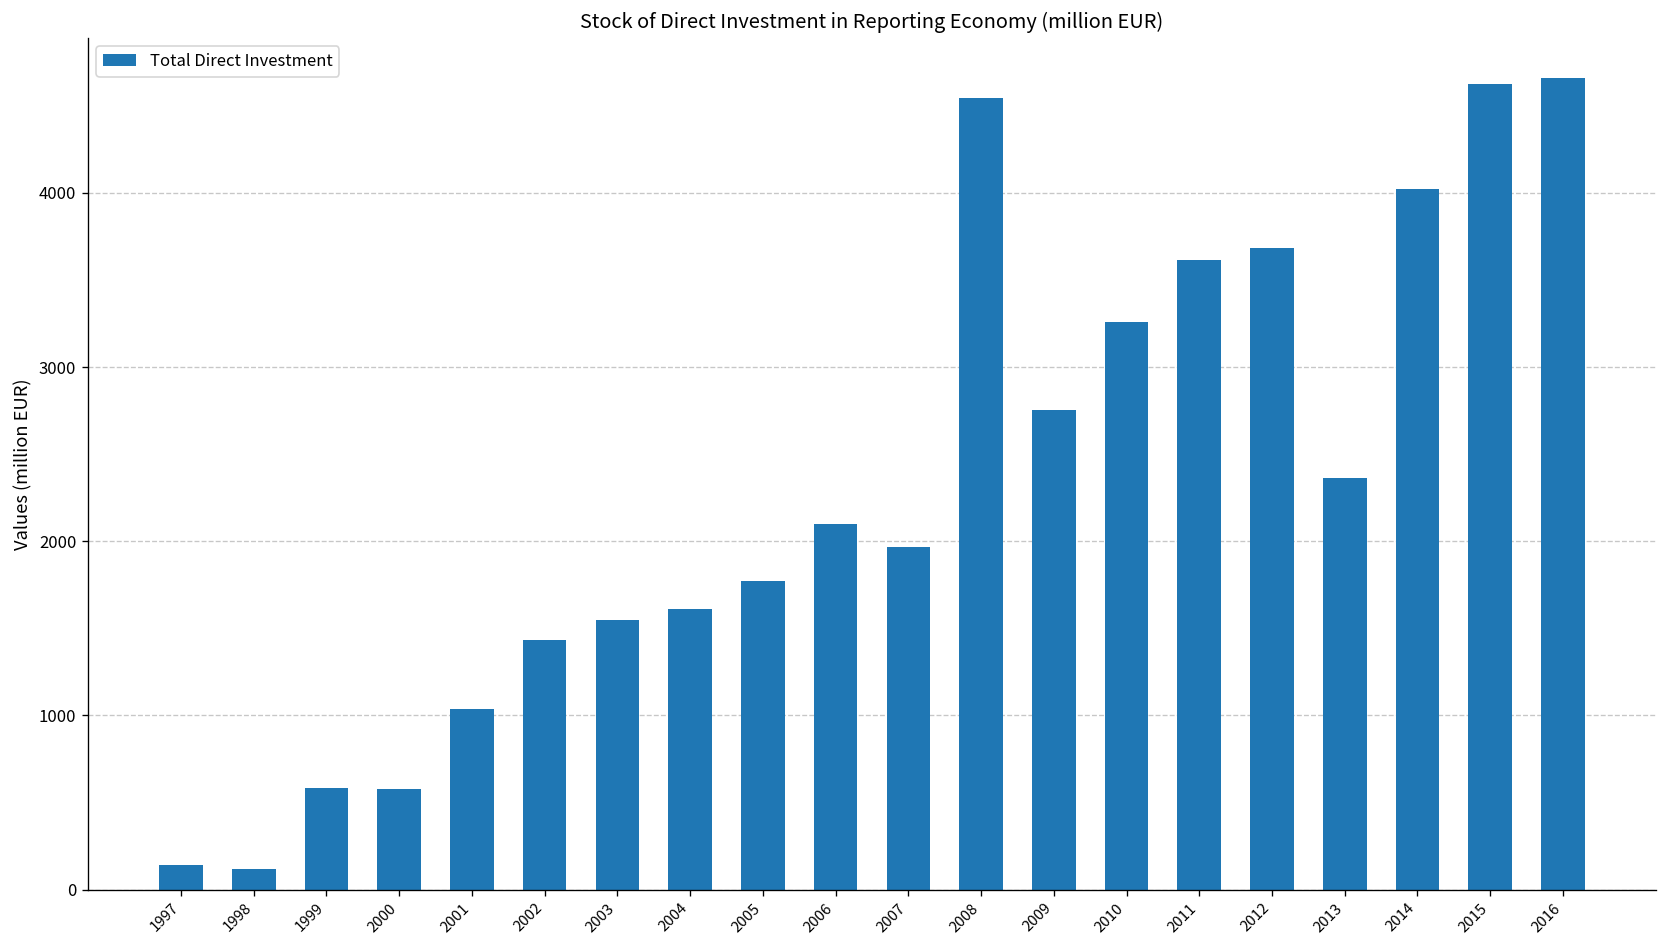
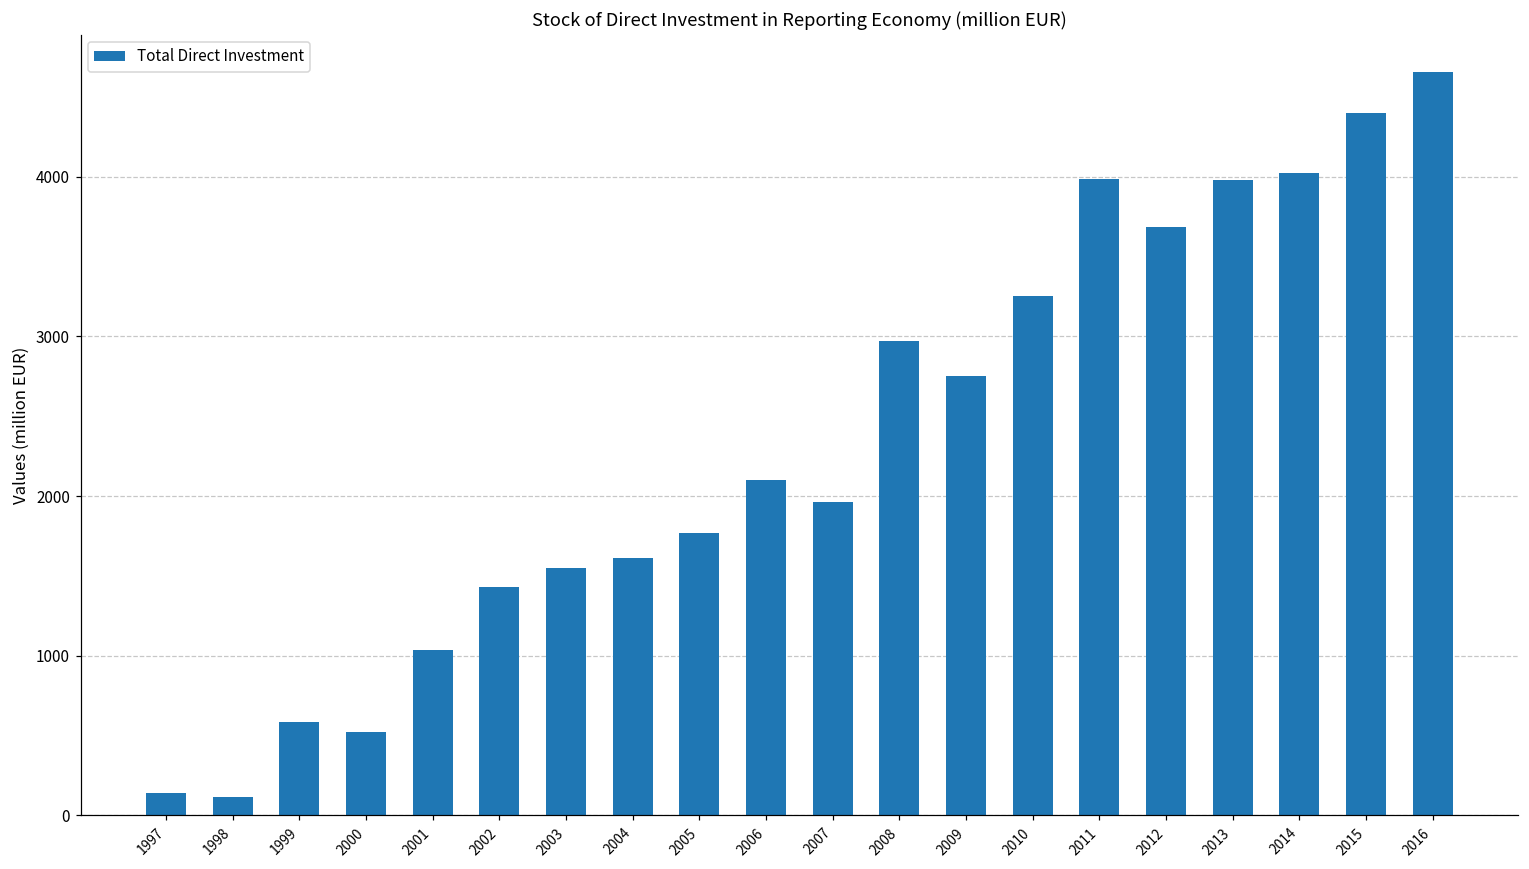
  {
    "1997": 140,
    "1998": 120,
    "1999": 580,
-   "2000": 580,
+   "2000": 520,
    "2001": 1040,
    "2002": 1430,
    "2003": 1550,
    "2004": 1610,
    "2005": 1770,
    "2006": 2100,
    "2007": 1960,
-   "2008": 4550,
+   "2008": 2970,
    "2009": 2750,
    "2010": 3260,
-   "2011": 3620,
+   "2011": 3990,
    "2012": 3690,
-   "2013": 2360,
+   "2013": 3980,
    "2014": 4020,
-   "2015": 4620,
+   "2015": 4400,
    "2016": 4660
  }
